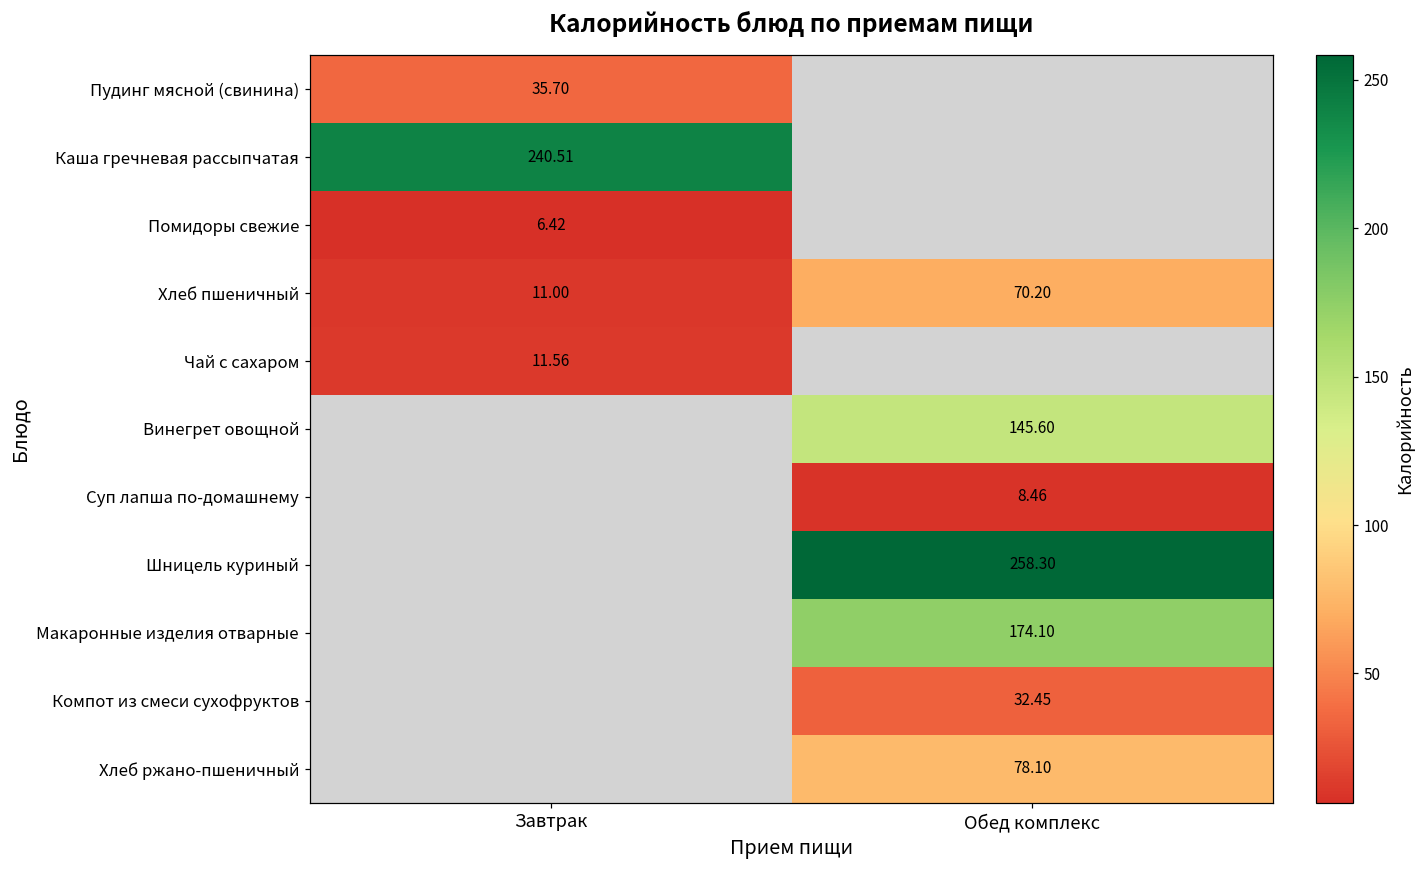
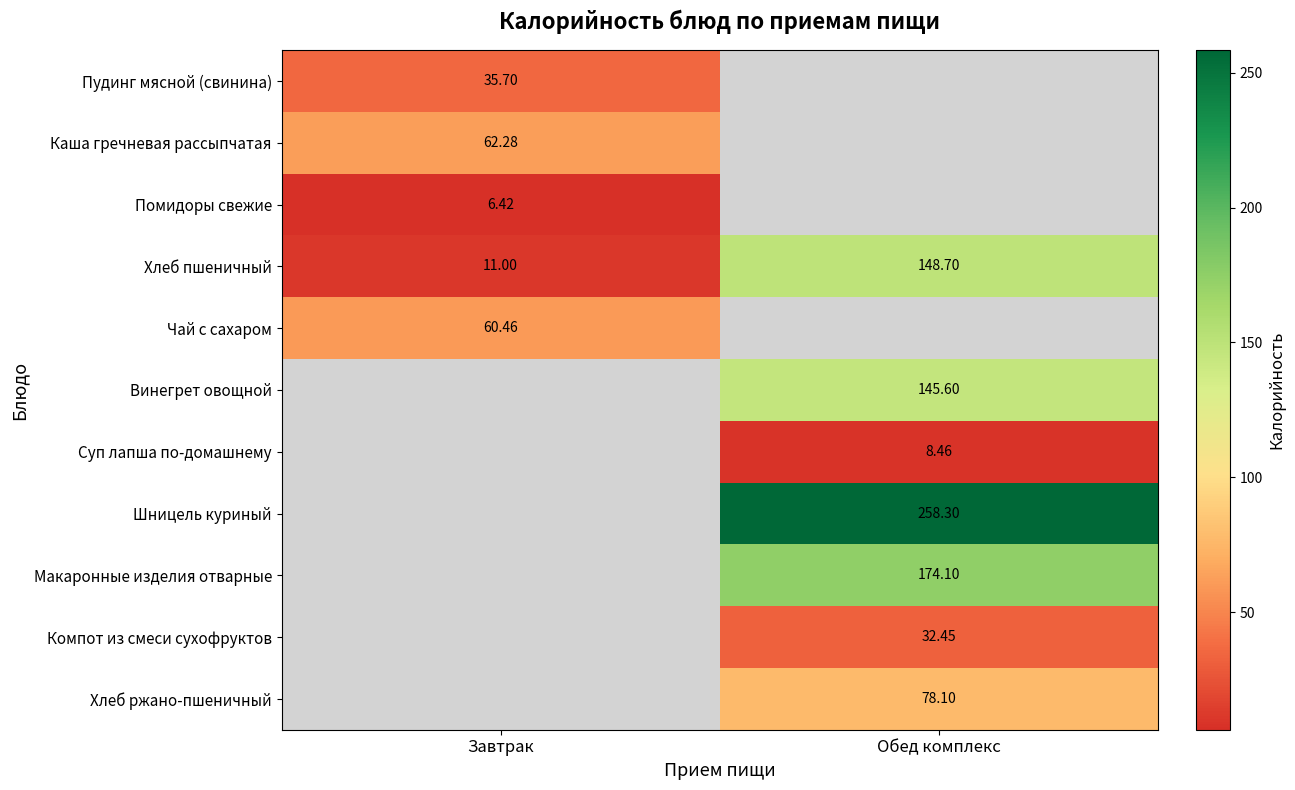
  {
    "Пудинг мясной (свинина)": {
      "Завтрак": 35.70
    },
    "Каша гречневая рассыпчатая": {
-     "Завтрак": 240.51
+     "Завтрак": 62.28
    },
    "Помидоры свежие": {
      "Завтрак": 6.42
    },
    "Хлеб пшеничный": {
      "Завтрак": 11.00,
-     "Обед комплекс": 70.20
+     "Обед комплекс": 148.70
    },
    "Чай с сахаром": {
-     "Завтрак": 11.56
+     "Завтрак": 60.46
    },
    "Винегрет овощной": {
      "Обед комплекс": 145.60
    },
    "Суп лапша по-домашнему": {
      "Обед комплекс": 8.46
    },
    "Шницель куриный": {
      "Обед комплекс": 258.30
    },
    "Макаронные изделия отварные": {
      "Обед комплекс": 174.10
    },
    "Компот из смеси сухофруктов": {
      "Обед комплекс": 32.45
    },
    "Хлеб ржано-пшеничный": {
      "Обед комплекс": 78.10
    }
  }
